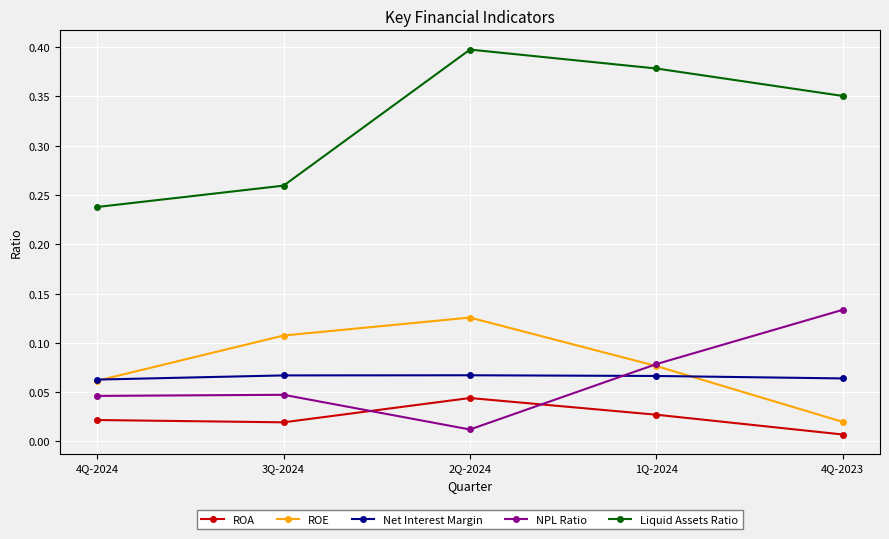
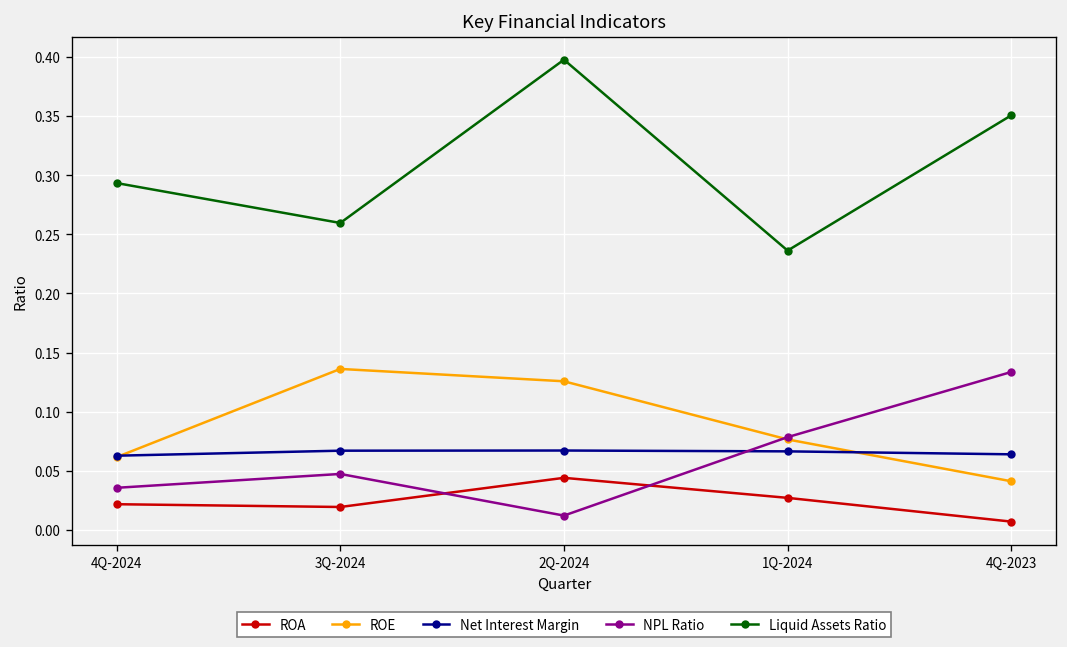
  {
    "ROA": {
      "4Q-2024": 0.02,
      "3Q-2024": 0.02,
      "2Q-2024": 0.04,
      "1Q-2024": 0.03,
      "4Q-2023": 0.01
    },
    "ROE": {
-     "3Q-2024": 0.11,
+     "3Q-2024": 0.14,
      "2Q-2024": 0.13,
-     "4Q-2023": 0.02
+     "4Q-2023": 0.04
    },
    "Net Interest Margin": {
      "3Q-2024": 0.07,
      "2Q-2024": 0.07,
      "1Q-2024": 0.07,
      "4Q-2023": 0.06
    },
    "NPL Ratio": {
-     "4Q-2024": 0.05,
+     "4Q-2024": 0.04,
      "3Q-2024": 0.05,
      "2Q-2024": 0.01,
      "4Q-2023": 0.13
    },
    "Liquid Assets Ratio": {
-     "4Q-2024": 0.24,
+     "4Q-2024": 0.29,
      "3Q-2024": 0.26,
      "2Q-2024": 0.40,
-     "1Q-2024": 0.38,
+     "1Q-2024": 0.24,
      "4Q-2023": 0.35
    }
  }
